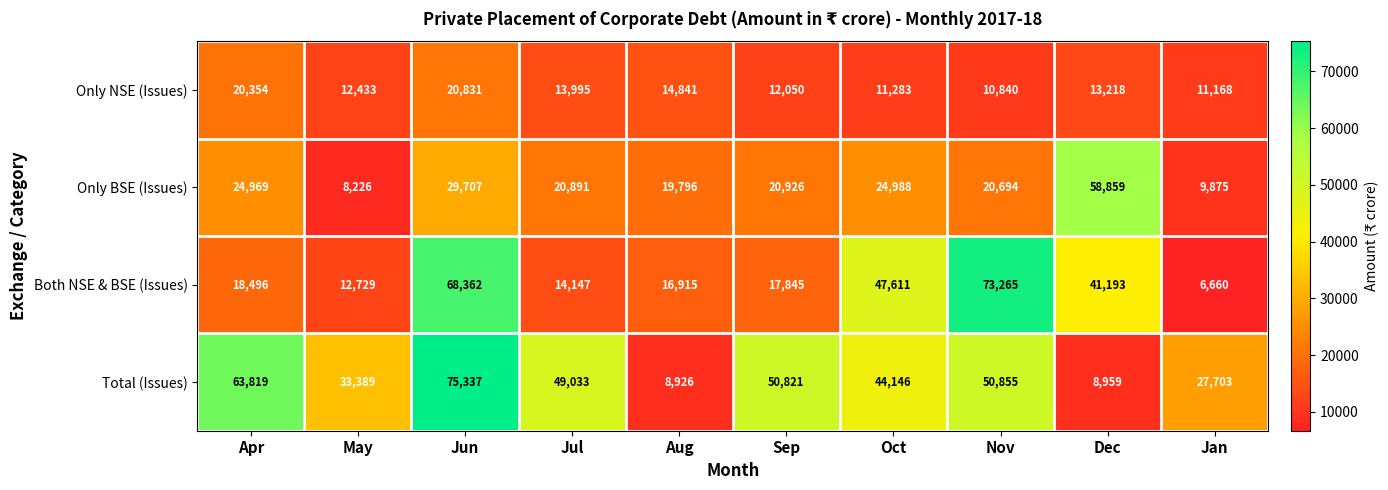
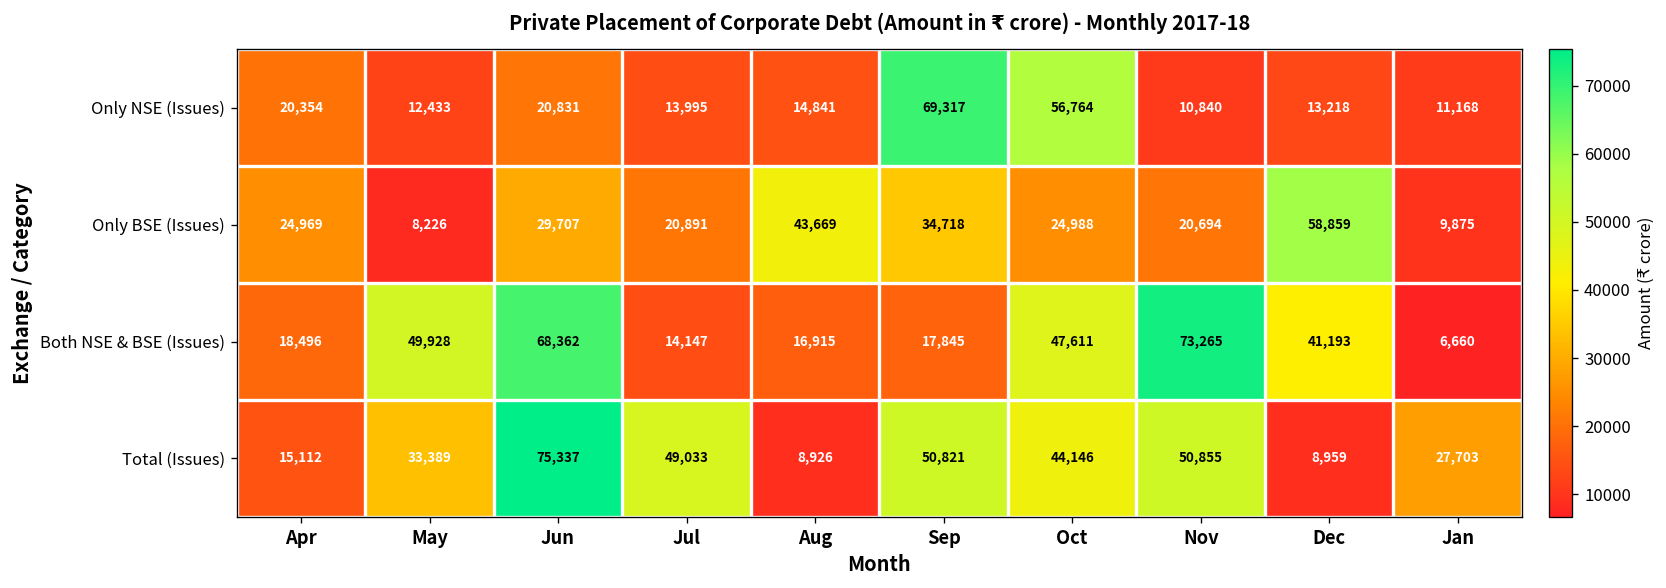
  {
    "Only NSE (Issues)": {
      "Apr": "20,354",
      "May": "12,433",
      "Jun": "20,831",
      "Jul": "13,995",
      "Aug": "14,841",
-     "Sep": "12,050",
-     "Oct": "11,283",
+     "Sep": "69,317",
+     "Oct": "56,764",
      "Nov": "10,840",
      "Dec": "13,218",
      "Jan": "11,168"
    },
    "Only BSE (Issues)": {
      "Apr": "24,969",
      "May": "8,226",
      "Jun": "29,707",
      "Jul": "20,891",
-     "Aug": "19,796",
-     "Sep": "20,926",
+     "Aug": "43,669",
+     "Sep": "34,718",
      "Oct": "24,988",
      "Nov": "20,694",
      "Dec": "58,859",
      "Jan": "9,875"
    },
    "Both NSE & BSE (Issues)": {
      "Apr": "18,496",
-     "May": "12,729",
+     "May": "49,928",
      "Jun": "68,362",
      "Jul": "14,147",
      "Aug": "16,915",
      "Sep": "17,845",
      "Oct": "47,611",
      "Nov": "73,265",
      "Dec": "41,193",
      "Jan": "6,660"
    },
    "Total (Issues)": {
-     "Apr": "63,819",
+     "Apr": "15,112",
      "May": "33,389",
      "Jun": "75,337",
      "Jul": "49,033",
      "Aug": "8,926",
      "Sep": "50,821",
      "Oct": "44,146",
      "Nov": "50,855",
      "Dec": "8,959",
      "Jan": "27,703"
    }
  }
